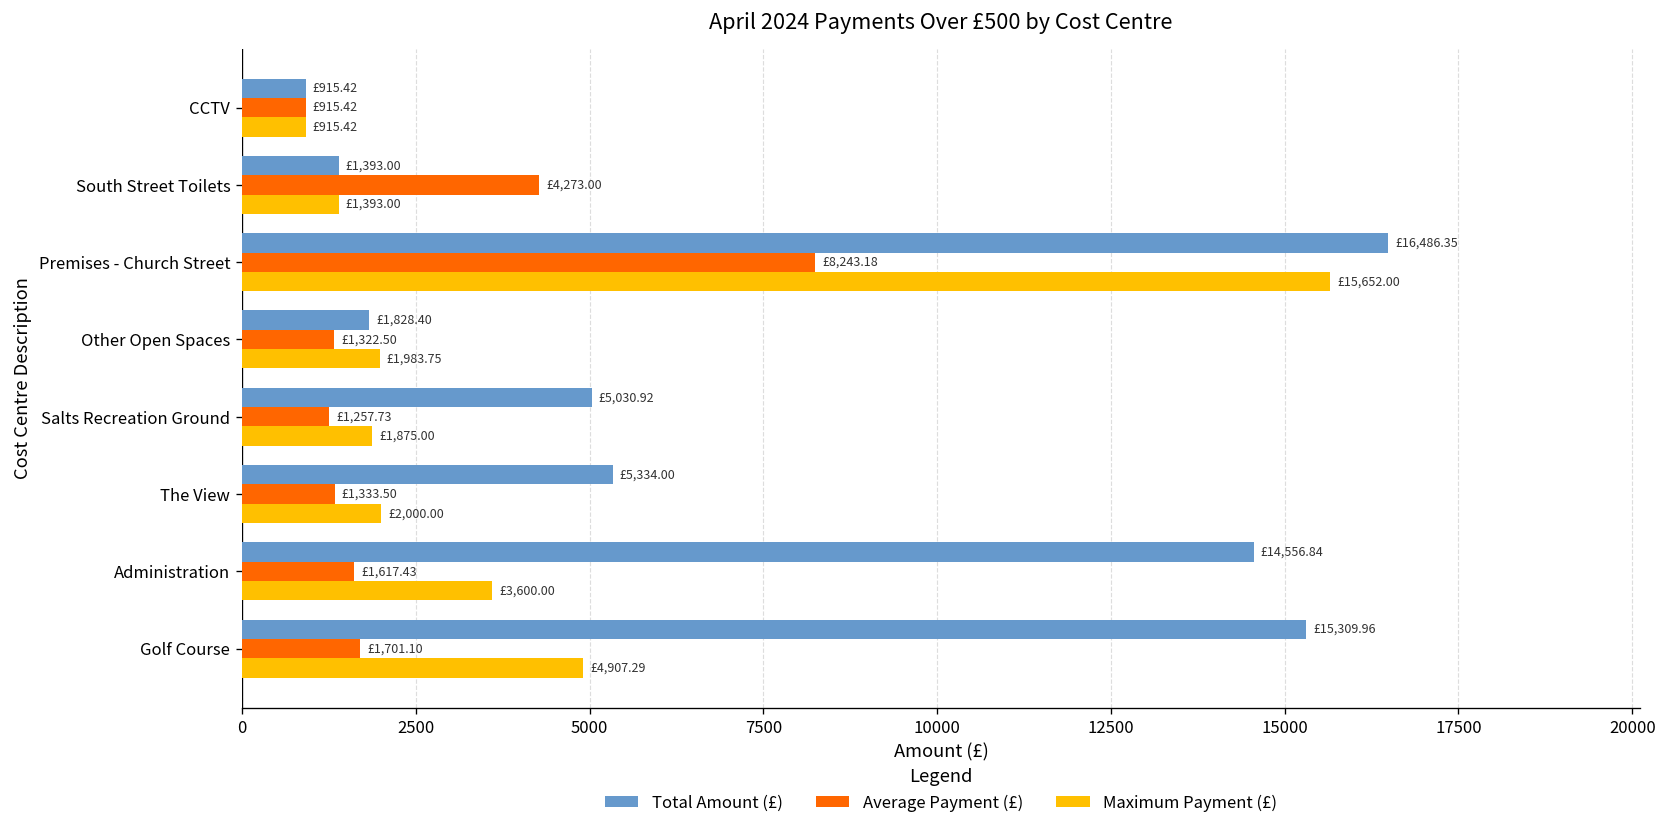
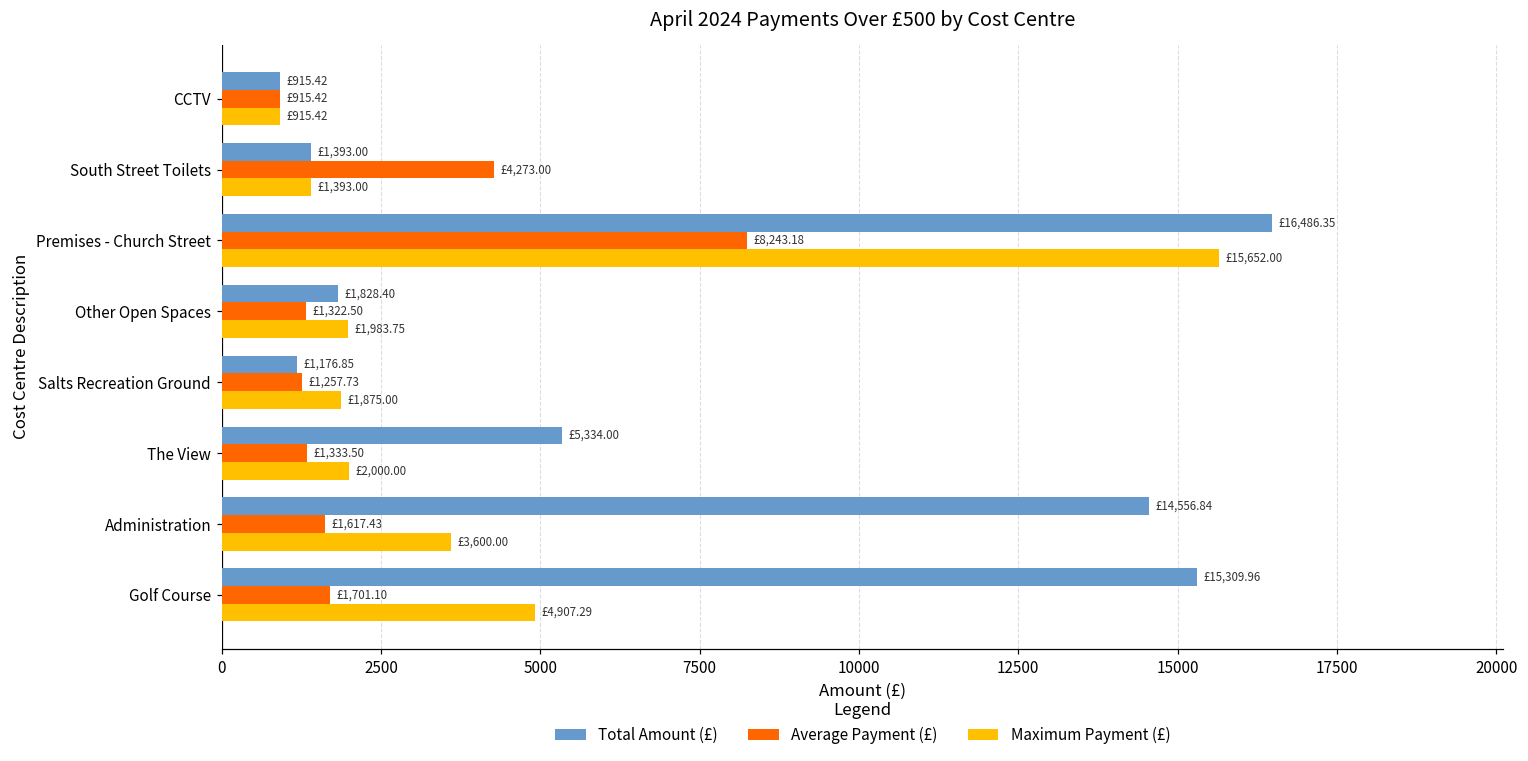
  {
    "Total Amount (£)": {
      "CCTV": "£915.42",
      "South Street Toilets": "£1,393.00",
      "Premises - Church Street": "£16,486.35",
      "Other Open Spaces": "£1,828.40",
-     "Salts Recreation Ground": "£5,030.92",
+     "Salts Recreation Ground": "£1,176.85",
      "The View": "£5,334.00",
      "Administration": "£14,556.84",
      "Golf Course": "£15,309.96"
    },
    "Average Payment (£)": {
      "CCTV": "£915.42",
      "South Street Toilets": "£4,273.00",
      "Premises - Church Street": "£8,243.18",
      "Other Open Spaces": "£1,322.50",
      "Salts Recreation Ground": "£1,257.73",
      "The View": "£1,333.50",
      "Administration": "£1,617.43",
      "Golf Course": "£1,701.10"
    },
    "Maximum Payment (£)": {
      "CCTV": "£915.42",
      "South Street Toilets": "£1,393.00",
      "Premises - Church Street": "£15,652.00",
      "Other Open Spaces": "£1,983.75",
      "Salts Recreation Ground": "£1,875.00",
      "The View": "£2,000.00",
      "Administration": "£3,600.00",
      "Golf Course": "£4,907.29"
    }
  }
